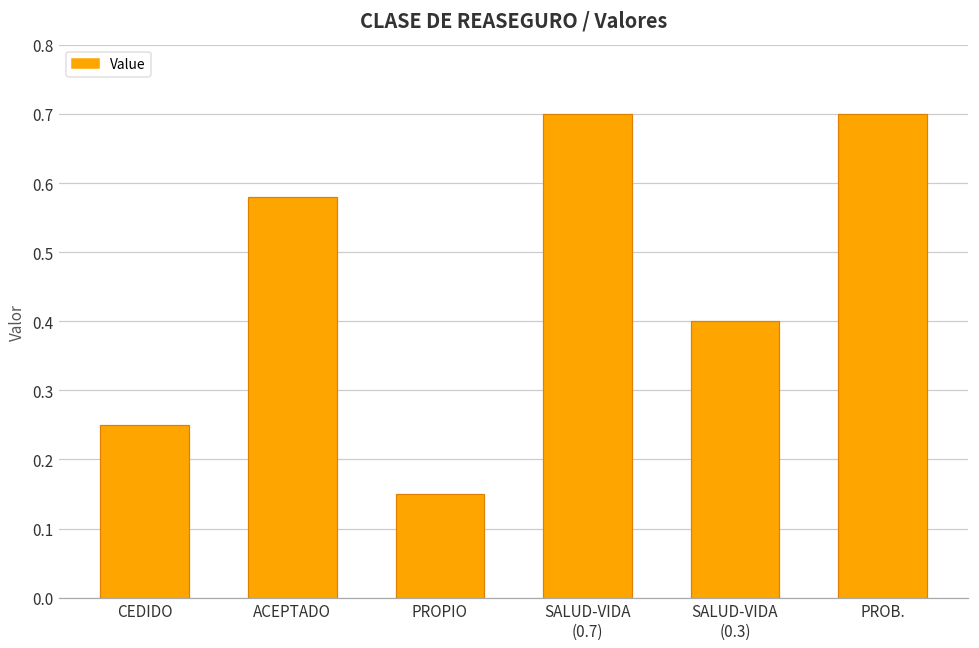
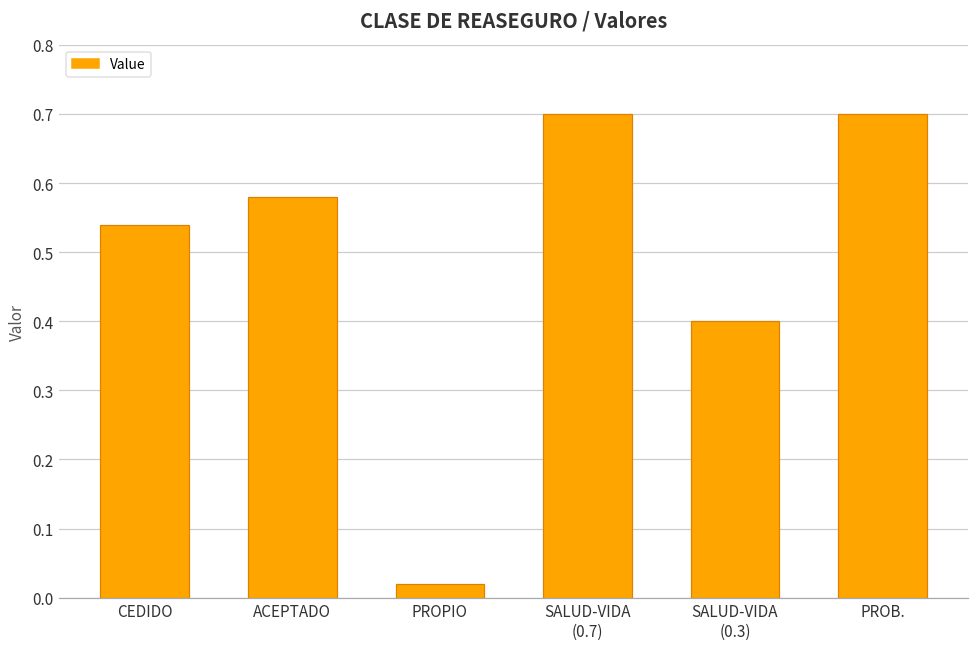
  {
-   "CEDIDO": 0.25,
+   "CEDIDO": 0.54,
    "ACEPTADO": 0.58,
-   "PROPIO": 0.15,
+   "PROPIO": 0.02,
    "SALUD-VIDA (0.7)": 0.70,
    "SALUD-VIDA (0.3)": 0.40,
    "PROB.": 0.70
  }
